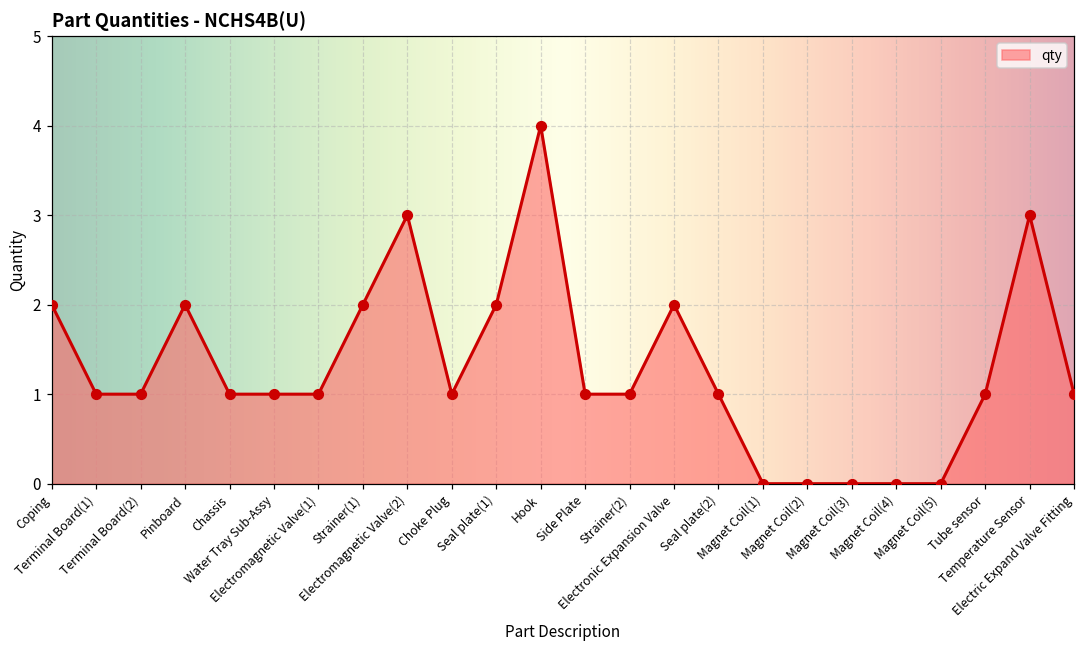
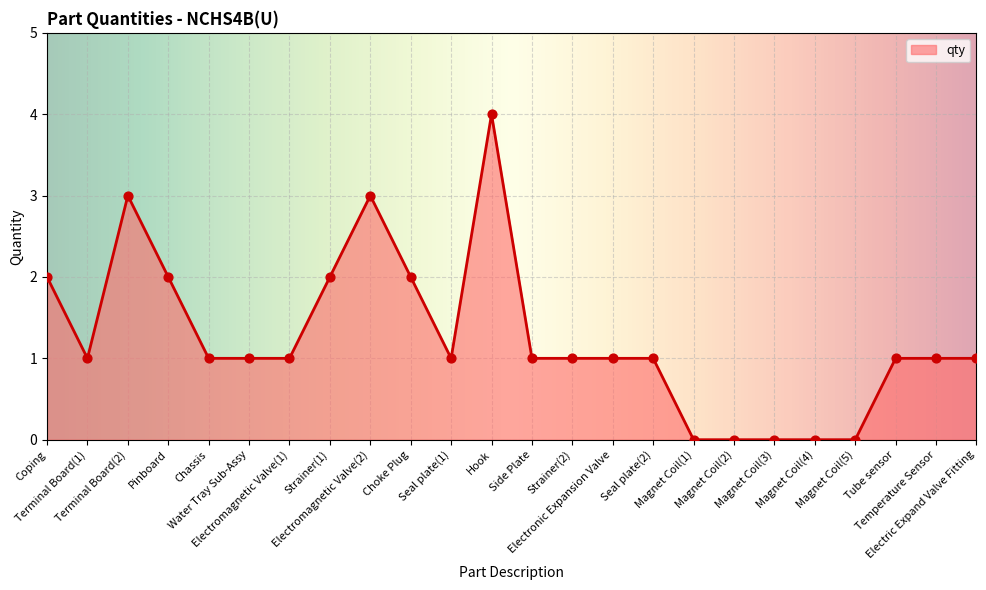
  {
    "Coping": 2,
    "Terminal Board(1)": 1,
-   "Terminal Board(2)": 1,
+   "Terminal Board(2)": 3,
    "Pinboard": 2,
    "Chassis": 1,
    "Water Tray Sub-Assy": 1,
    "Electromagnetic Valve(1)": 1,
    "Strainer(1)": 2,
    "Electromagnetic Valve(2)": 3,
-   "Choke Plug": 1,
-   "Seal plate(1)": 2,
+   "Choke Plug": 2,
+   "Seal plate(1)": 1,
    "Hook": 4,
    "Side Plate": 1,
    "Strainer(2)": 1,
-   "Electronic Expansion Valve": 2,
+   "Electronic Expansion Valve": 1,
    "Seal plate(2)": 1,
    "Magnet Coil(1)": 0,
    "Magnet Coil(2)": 0,
    "Magnet Coil(3)": 0,
    "Magnet Coil(4)": 0,
    "Magnet Coil(5)": 0,
    "Tube sensor": 1,
-   "Temperature Sensor": 3,
+   "Temperature Sensor": 1,
    "Electric Expand Valve Fitting": 1
  }
